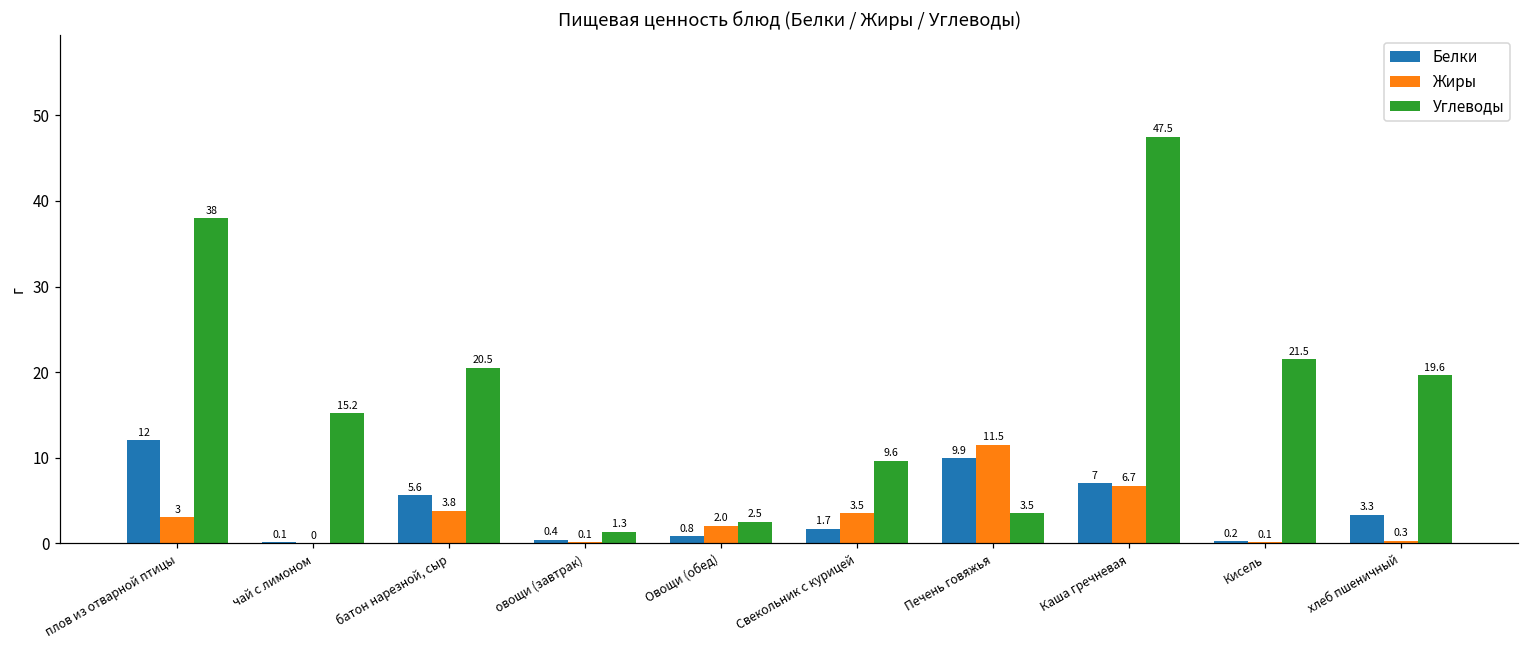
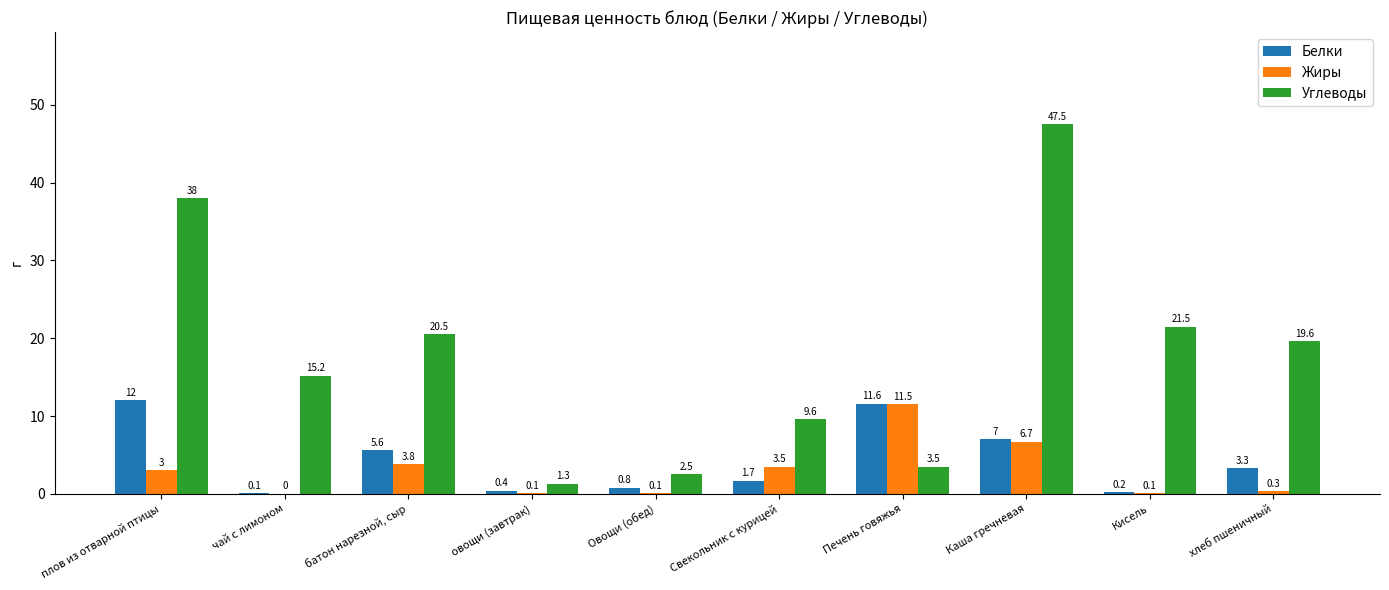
  {
    "Белки": {
      "плов из отварной птицы": 12,
      "чай с лимоном": 0.1,
      "батон нарезной, сыр": 5.6,
      "овощи (завтрак)": 0.4,
      "Овощи (обед)": 0.8,
      "Свекольник с курицей": 1.7,
-     "Печень говяжья": 9.9,
+     "Печень говяжья": 11.6,
      "Каша гречневая": 7,
      "Кисель": 0.2,
      "хлеб пшеничный": 3.3
    },
    "Жиры": {
      "плов из отварной птицы": 3,
      "чай с лимоном": 0,
      "батон нарезной, сыр": 3.8,
      "овощи (завтрак)": 0.1,
-     "Овощи (обед)": 2.0,
+     "Овощи (обед)": 0.1,
      "Свекольник с курицей": 3.5,
      "Печень говяжья": 11.5,
      "Каша гречневая": 6.7,
      "Кисель": 0.1,
      "хлеб пшеничный": 0.3
    },
    "Углеводы": {
      "плов из отварной птицы": 38,
      "чай с лимоном": 15.2,
      "батон нарезной, сыр": 20.5,
      "овощи (завтрак)": 1.3,
      "Овощи (обед)": 2.5,
      "Свекольник с курицей": 9.6,
      "Печень говяжья": 3.5,
      "Каша гречневая": 47.5,
      "Кисель": 21.5,
      "хлеб пшеничный": 19.6
    }
  }
